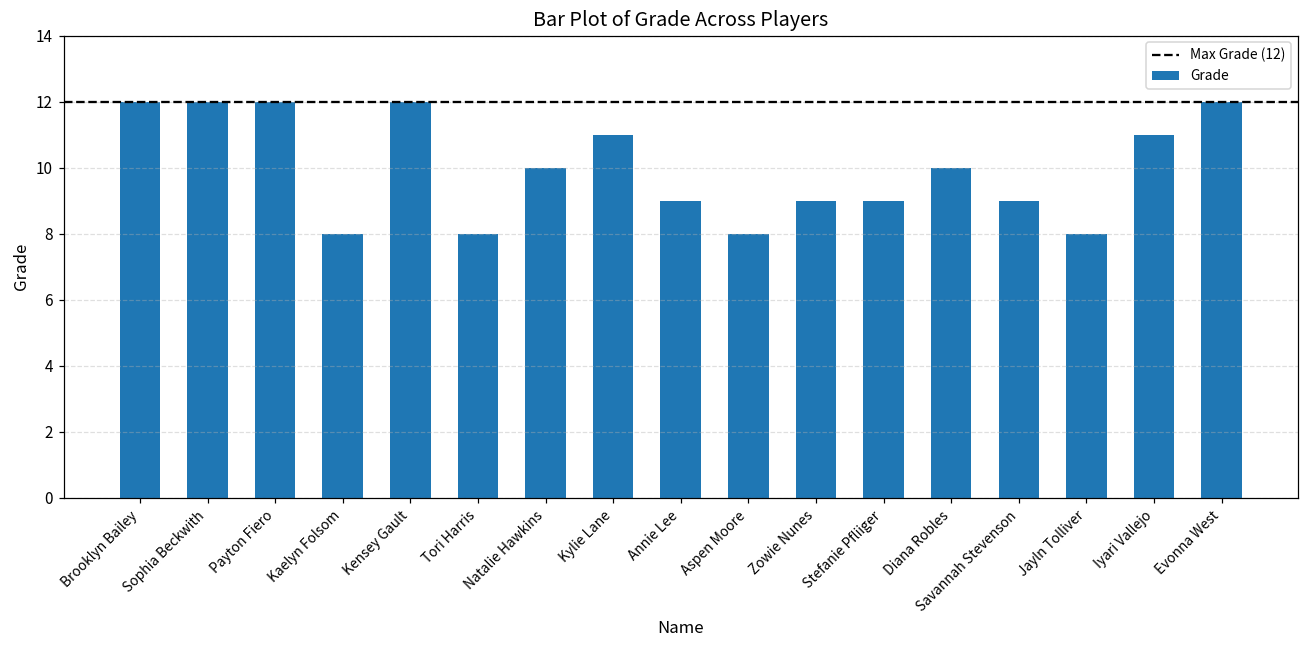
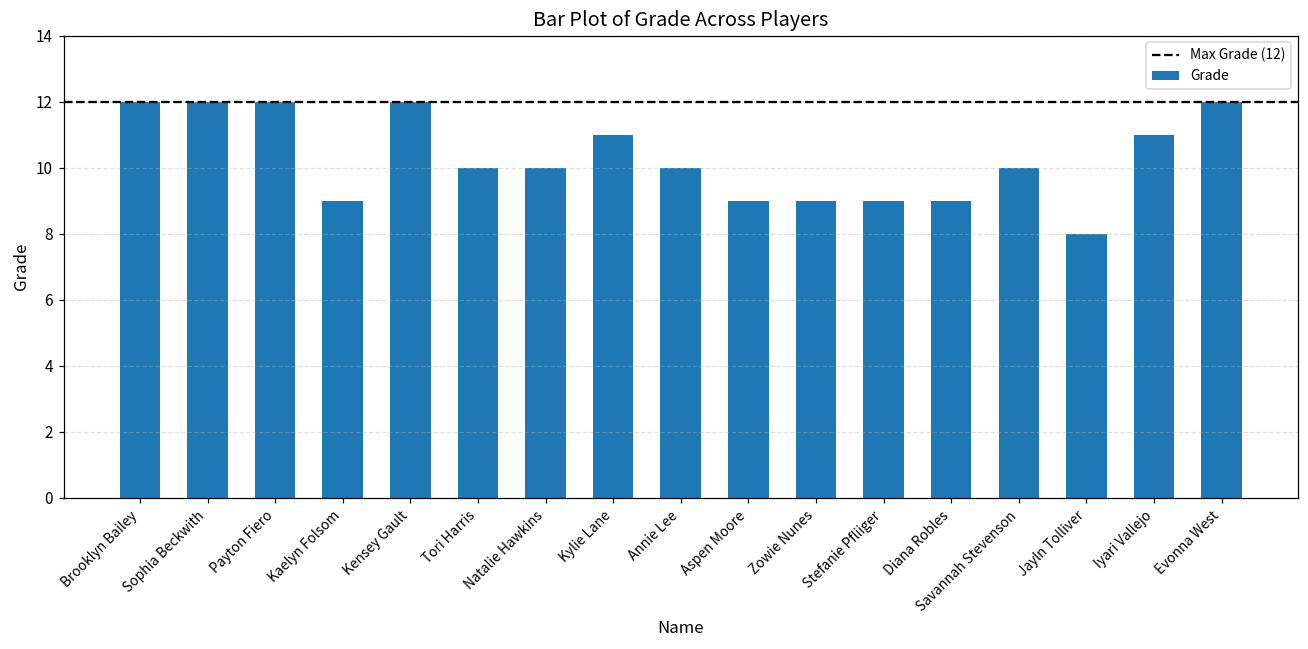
  {
    "Brooklyn Bailey": 12,
    "Sophia Beckwith": 12,
    "Payton Fiero": 12,
-   "Kaelyn Folsom": 8,
+   "Kaelyn Folsom": 9,
    "Kensey Gault": 12,
-   "Tori Harris": 8,
+   "Tori Harris": 10,
    "Natalie Hawkins": 10,
    "Kylie Lane": 11,
-   "Annie Lee": 9,
-   "Aspen Moore": 8,
+   "Annie Lee": 10,
+   "Aspen Moore": 9,
    "Zowie Nunes": 9,
    "Stefanie Pfliiger": 9,
-   "Diana Robles": 10,
-   "Savannah Stevenson": 9,
+   "Diana Robles": 9,
+   "Savannah Stevenson": 10,
    "Jayln Tolliver": 8,
    "Iyari Vallejo": 11,
    "Evonna West": 12
  }
